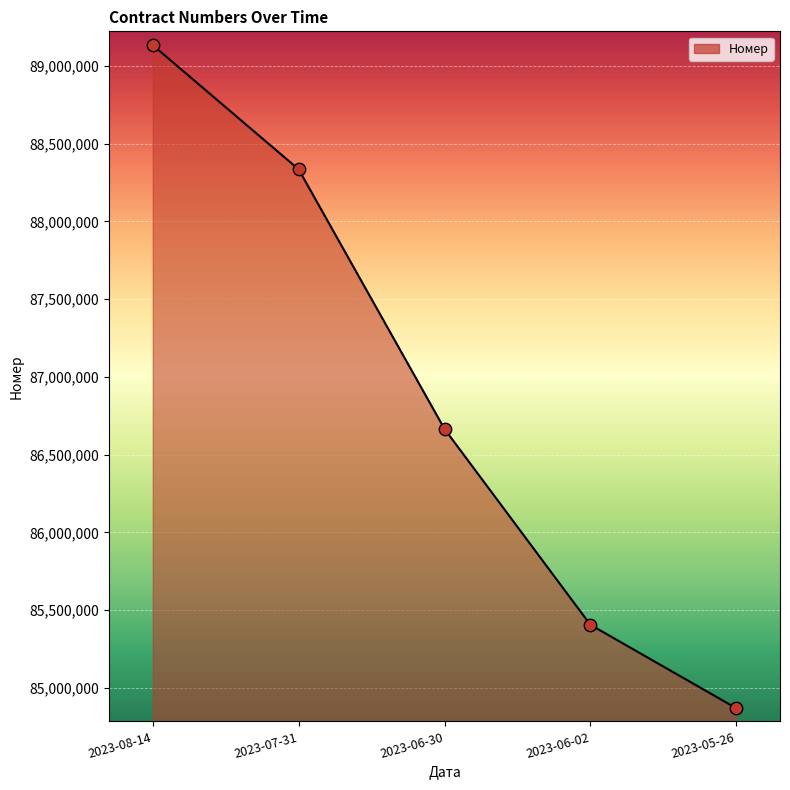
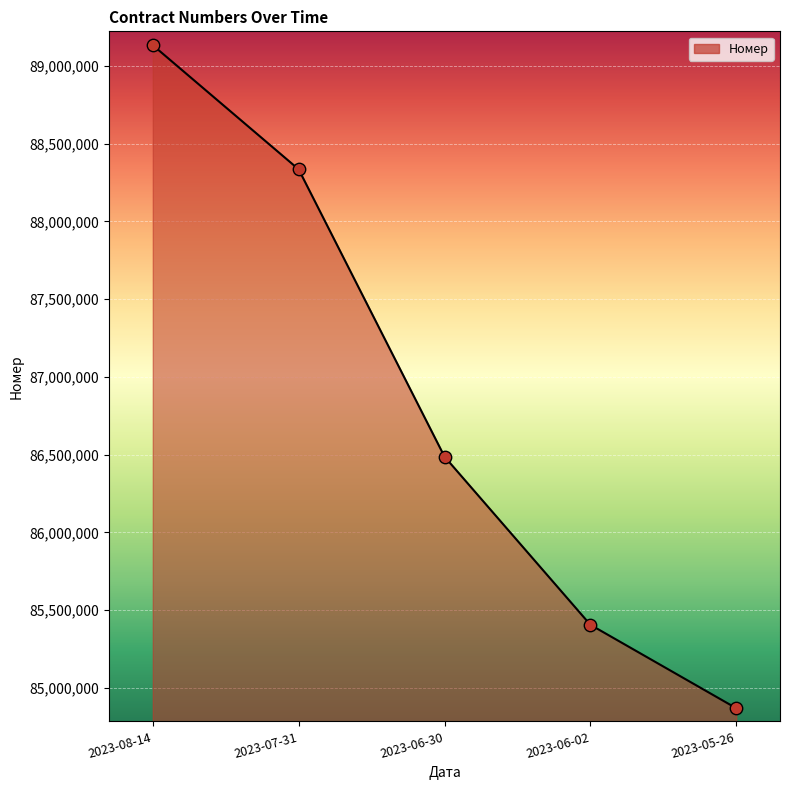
  {
    "2023-08-14": "89,130,000",
    "2023-07-31": "88,340,000",
-   "2023-06-30": "86,670,000",
+   "2023-06-30": "86,490,000",
    "2023-06-02": "85,410,000",
    "2023-05-26": "84,870,000"
  }
